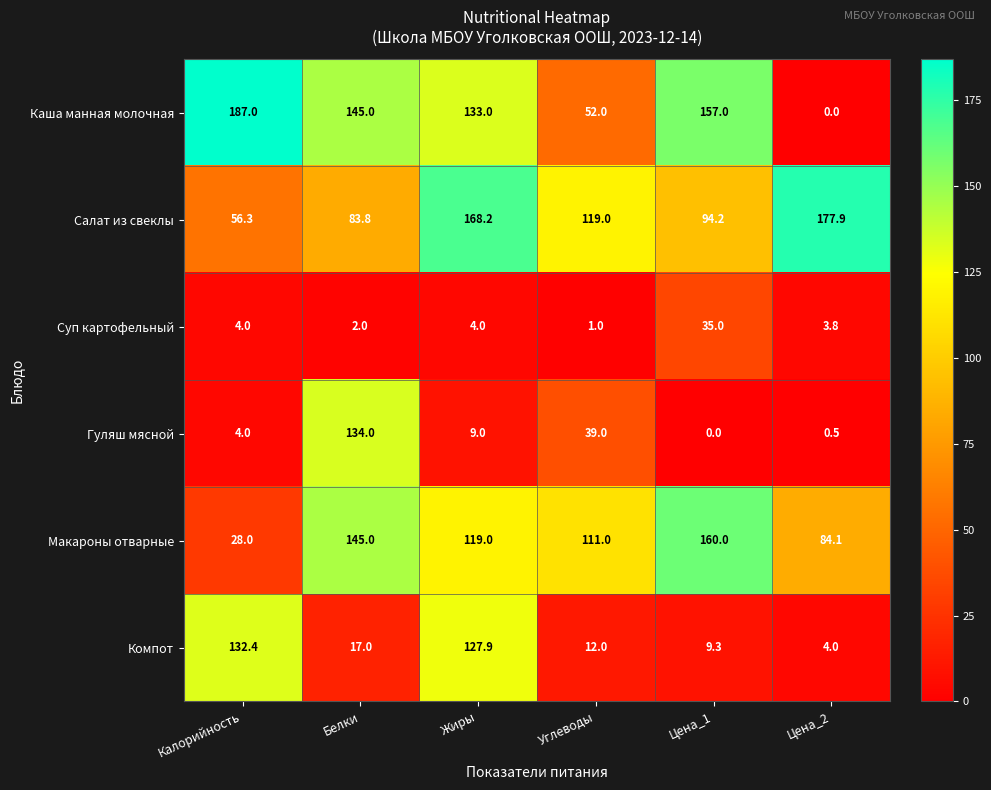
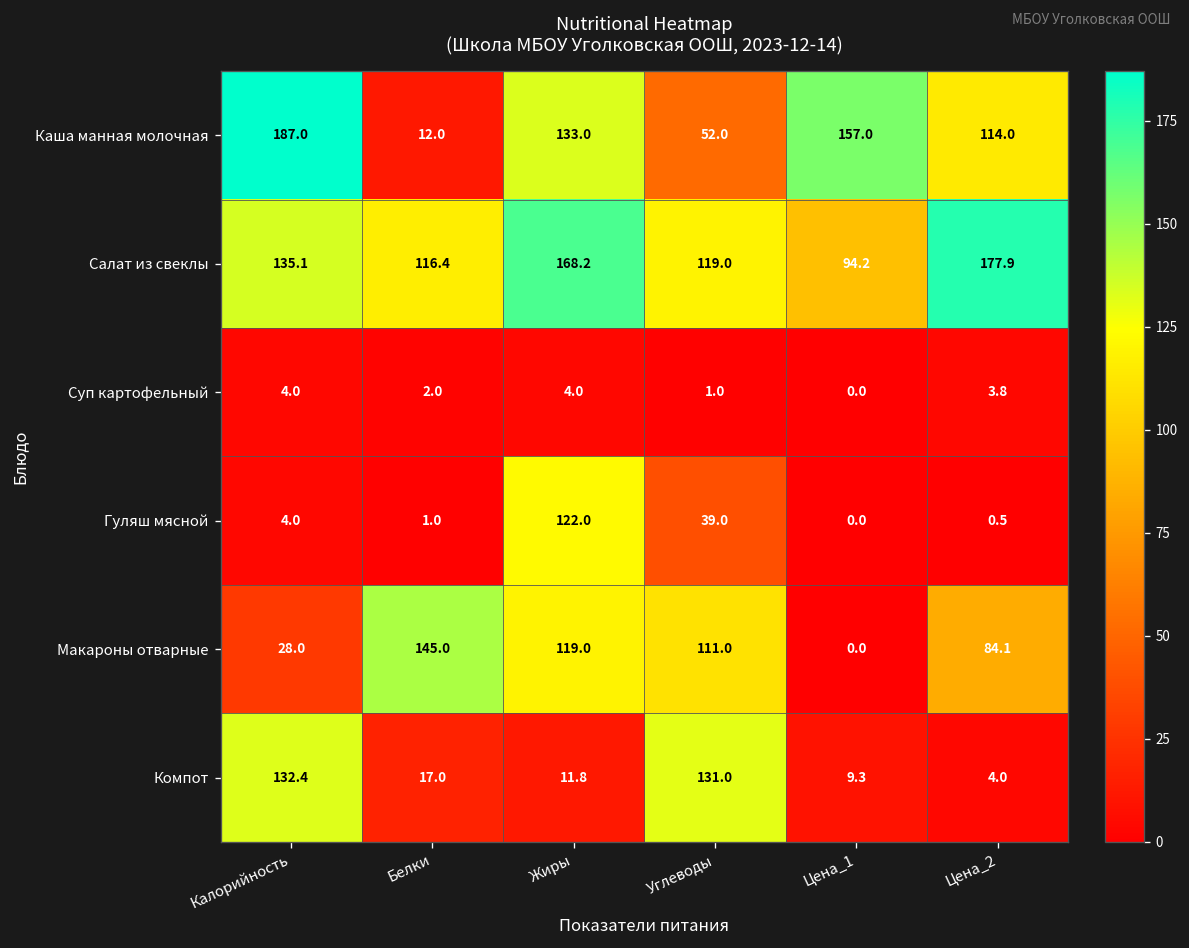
  {
    "Каша манная молочная": {
      "Калорийность": 187.0,
-     "Белки": 145.0,
+     "Белки": 12.0,
      "Жиры": 133.0,
      "Углеводы": 52.0,
      "Цена_1": 157.0,
-     "Цена_2": 0.0
+     "Цена_2": 114.0
    },
    "Салат из свеклы": {
-     "Калорийность": 56.3,
-     "Белки": 83.8,
+     "Калорийность": 135.1,
+     "Белки": 116.4,
      "Жиры": 168.2,
      "Углеводы": 119.0,
      "Цена_1": 94.2,
      "Цена_2": 177.9
    },
    "Суп картофельный": {
      "Калорийность": 4.0,
      "Белки": 2.0,
      "Жиры": 4.0,
      "Углеводы": 1.0,
-     "Цена_1": 35.0,
+     "Цена_1": 0.0,
      "Цена_2": 3.8
    },
    "Гуляш мясной": {
      "Калорийность": 4.0,
-     "Белки": 134.0,
-     "Жиры": 9.0,
+     "Белки": 1.0,
+     "Жиры": 122.0,
      "Углеводы": 39.0,
      "Цена_1": 0.0,
      "Цена_2": 0.5
    },
    "Макароны отварные": {
      "Калорийность": 28.0,
      "Белки": 145.0,
      "Жиры": 119.0,
      "Углеводы": 111.0,
-     "Цена_1": 160.0,
+     "Цена_1": 0.0,
      "Цена_2": 84.1
    },
    "Компот": {
      "Калорийность": 132.4,
      "Белки": 17.0,
-     "Жиры": 127.9,
-     "Углеводы": 12.0,
+     "Жиры": 11.8,
+     "Углеводы": 131.0,
      "Цена_1": 9.3,
      "Цена_2": 4.0
    }
  }
